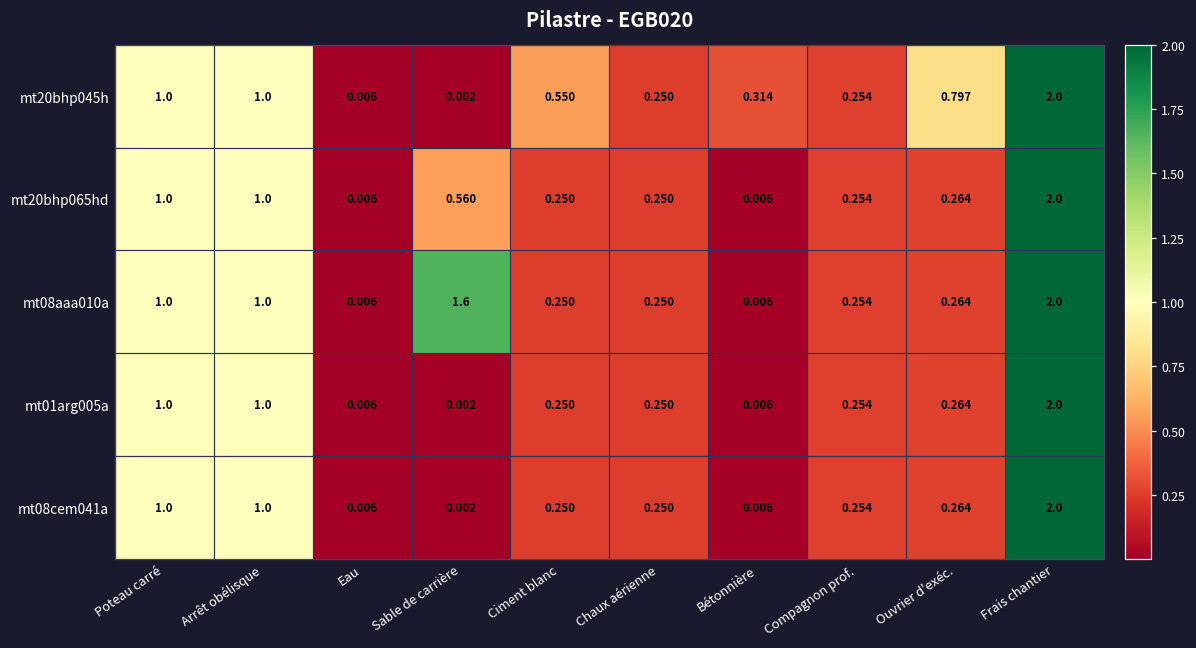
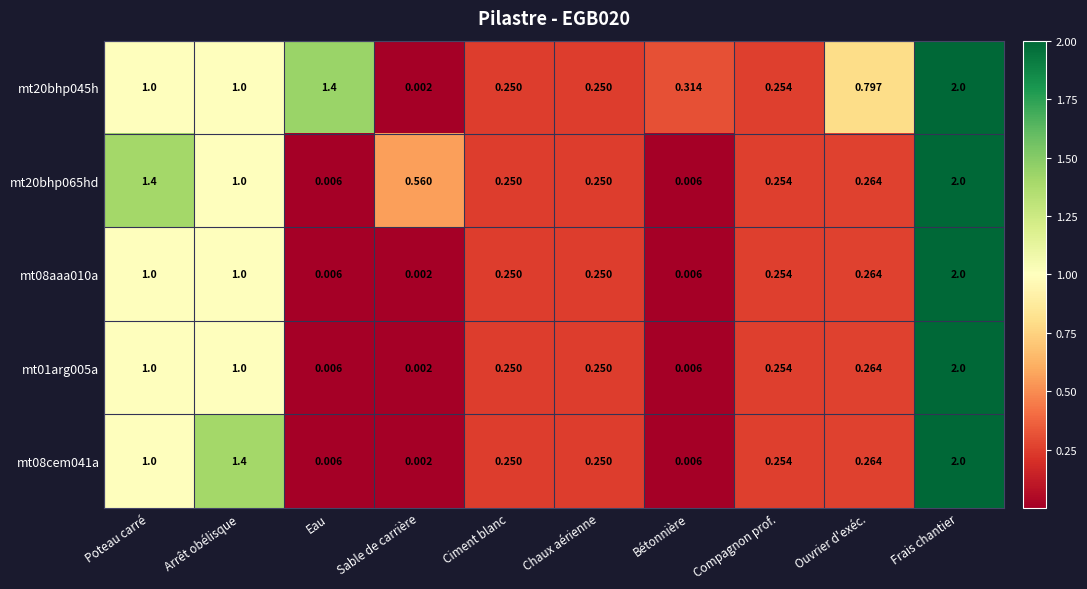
  {
    "mt20bhp045h": {
      "Poteau carré": 1.0,
      "Arrêt obélisque": 1.0,
-     "Eau": 0.006,
+     "Eau": 1.4,
      "Sable de carrière": 0.002,
-     "Ciment blanc": 0.550,
+     "Ciment blanc": 0.250,
      "Chaux aérienne": 0.250,
      "Bétonnière": 0.314,
      "Compagnon prof.": 0.254,
      "Ouvrier d'exéc.": 0.797,
      "Frais chantier": 2.0
    },
    "mt20bhp065hd": {
-     "Poteau carré": 1.0,
+     "Poteau carré": 1.4,
      "Arrêt obélisque": 1.0,
      "Eau": 0.006,
      "Sable de carrière": 0.560,
      "Ciment blanc": 0.250,
      "Chaux aérienne": 0.250,
      "Bétonnière": 0.006,
      "Compagnon prof.": 0.254,
      "Ouvrier d'exéc.": 0.264,
      "Frais chantier": 2.0
    },
    "mt08aaa010a": {
      "Poteau carré": 1.0,
      "Arrêt obélisque": 1.0,
      "Eau": 0.006,
-     "Sable de carrière": 1.6,
+     "Sable de carrière": 0.002,
      "Ciment blanc": 0.250,
      "Chaux aérienne": 0.250,
      "Bétonnière": 0.006,
      "Compagnon prof.": 0.254,
      "Ouvrier d'exéc.": 0.264,
      "Frais chantier": 2.0
    },
    "mt01arg005a": {
      "Poteau carré": 1.0,
      "Arrêt obélisque": 1.0,
      "Eau": 0.006,
      "Sable de carrière": 0.002,
      "Ciment blanc": 0.250,
      "Chaux aérienne": 0.250,
      "Bétonnière": 0.006,
      "Compagnon prof.": 0.254,
      "Ouvrier d'exéc.": 0.264,
      "Frais chantier": 2.0
    },
    "mt08cem041a": {
      "Poteau carré": 1.0,
-     "Arrêt obélisque": 1.0,
+     "Arrêt obélisque": 1.4,
      "Eau": 0.006,
      "Sable de carrière": 0.002,
      "Ciment blanc": 0.250,
      "Chaux aérienne": 0.250,
      "Bétonnière": 0.006,
      "Compagnon prof.": 0.254,
      "Ouvrier d'exéc.": 0.264,
      "Frais chantier": 2.0
    }
  }
